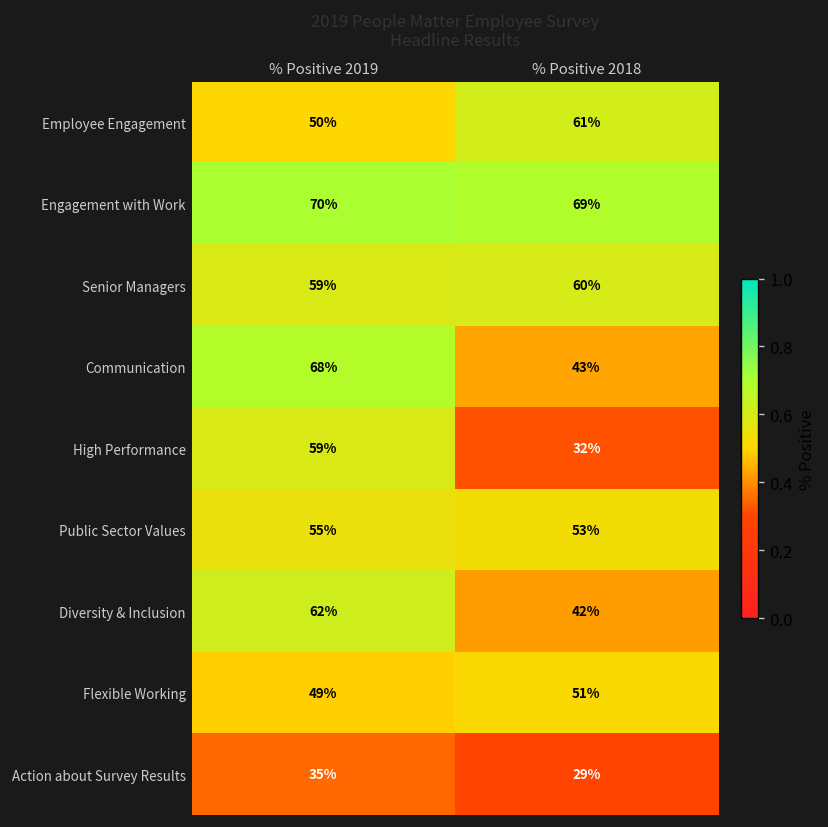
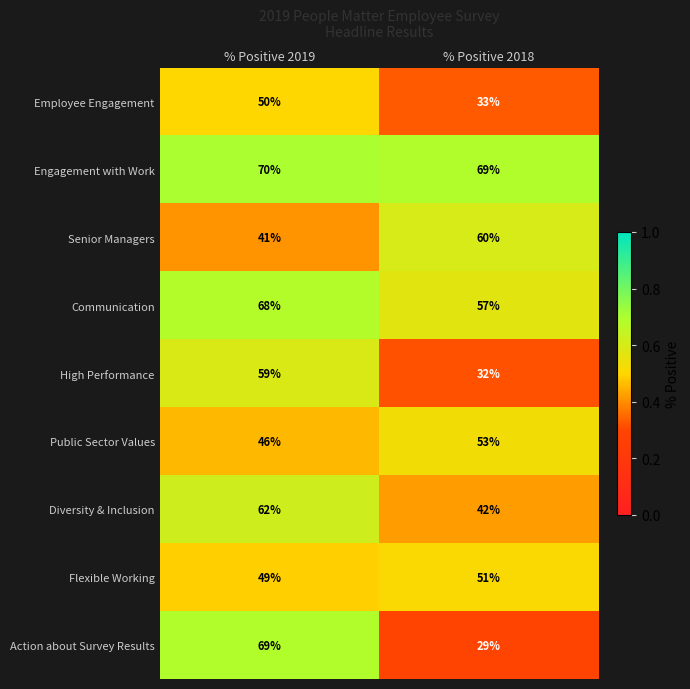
  {
    "Employee Engagement": {
      "% Positive 2019": "50%",
-     "% Positive 2018": "61%"
+     "% Positive 2018": "33%"
    },
    "Engagement with Work": {
      "% Positive 2019": "70%",
      "% Positive 2018": "69%"
    },
    "Senior Managers": {
-     "% Positive 2019": "59%",
+     "% Positive 2019": "41%",
      "% Positive 2018": "60%"
    },
    "Communication": {
      "% Positive 2019": "68%",
-     "% Positive 2018": "43%"
+     "% Positive 2018": "57%"
    },
    "High Performance": {
      "% Positive 2019": "59%",
      "% Positive 2018": "32%"
    },
    "Public Sector Values": {
-     "% Positive 2019": "55%",
+     "% Positive 2019": "46%",
      "% Positive 2018": "53%"
    },
    "Diversity & Inclusion": {
      "% Positive 2019": "62%",
      "% Positive 2018": "42%"
    },
    "Flexible Working": {
      "% Positive 2019": "49%",
      "% Positive 2018": "51%"
    },
    "Action about Survey Results": {
-     "% Positive 2019": "35%",
+     "% Positive 2019": "69%",
      "% Positive 2018": "29%"
    }
  }
